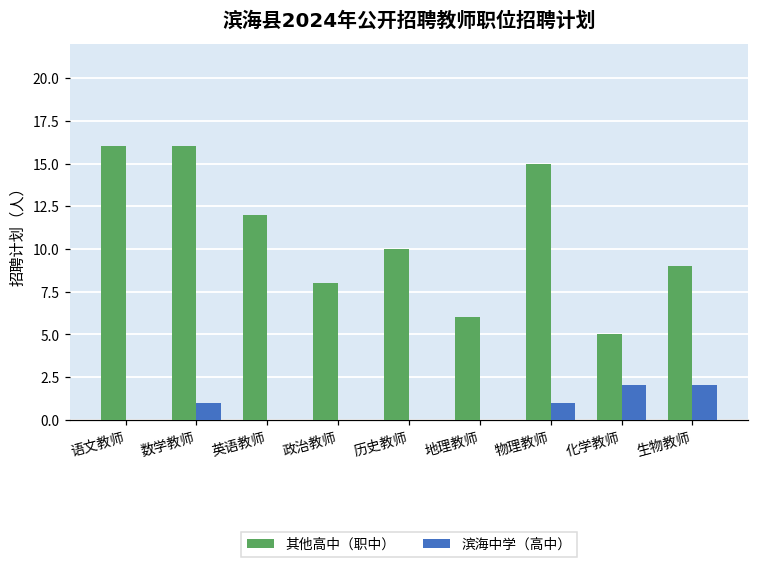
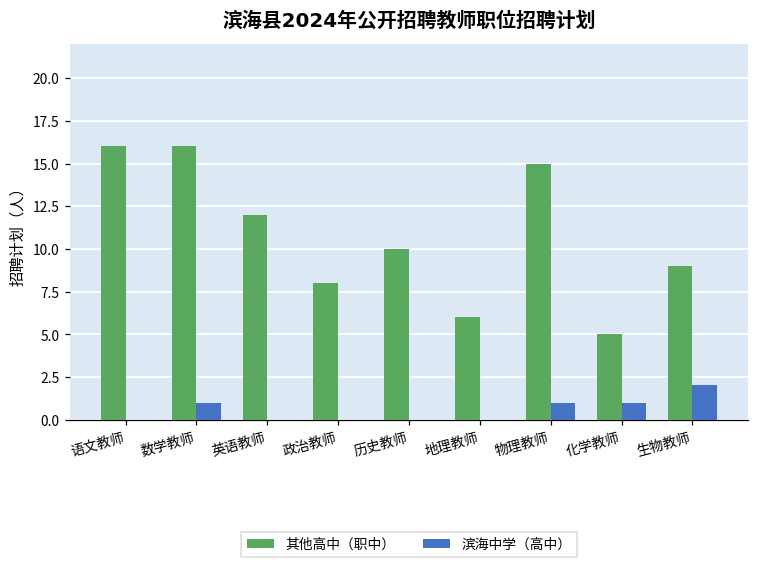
  {
    "其他高中（职中）": {
      "语文教师": 16,
      "数学教师": 16,
      "英语教师": 12,
      "政治教师": 8,
      "历史教师": 10,
      "地理教师": 6,
      "物理教师": 15,
      "化学教师": 5,
      "生物教师": 9
    },
    "滨海中学（高中）": {
      "语文教师": 0,
      "数学教师": 1,
      "英语教师": 0,
      "政治教师": 0,
      "历史教师": 0,
      "地理教师": 0,
      "物理教师": 1,
-     "化学教师": 2,
+     "化学教师": 1,
      "生物教师": 2
    }
  }
